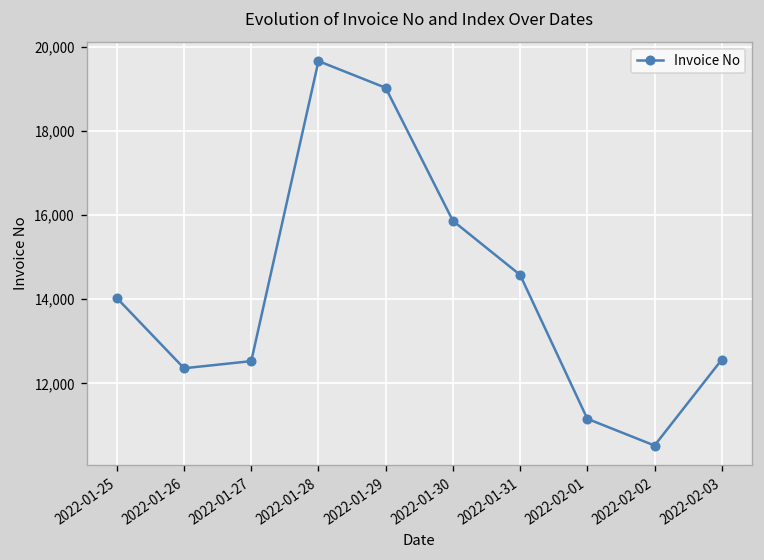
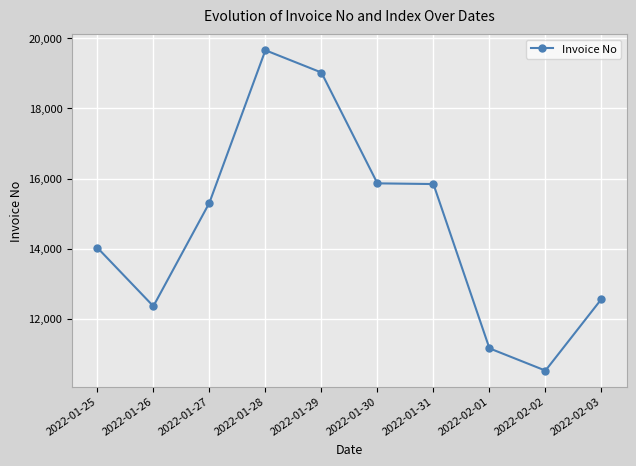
  {
    "2022-01-25": "14,000",
    "2022-01-26": "12,400",
-   "2022-01-27": "12,500",
+   "2022-01-27": "15,300",
    "2022-01-28": "19,700",
    "2022-01-29": "19,000",
    "2022-01-30": "15,900",
-   "2022-01-31": "14,600",
+   "2022-01-31": "15,800",
    "2022-02-01": "11,200",
    "2022-02-02": "10,500",
    "2022-02-03": "12,600"
  }
